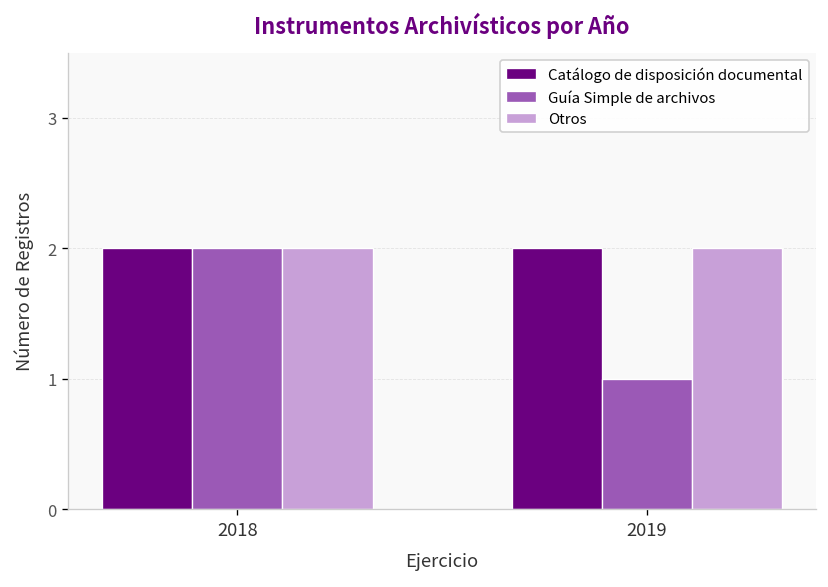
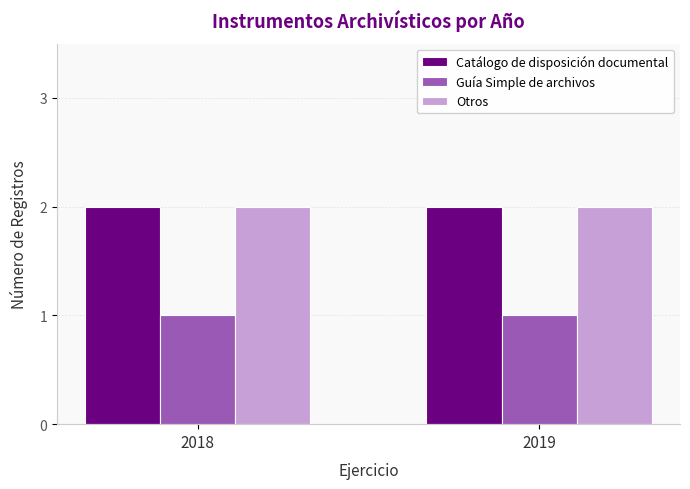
  {
    "Catálogo de disposición documental": {
      "2018": 2,
      "2019": 2
    },
    "Guía Simple de archivos": {
-     "2018": 2,
+     "2018": 1,
      "2019": 1
    },
    "Otros": {
      "2018": 2,
      "2019": 2
    }
  }
